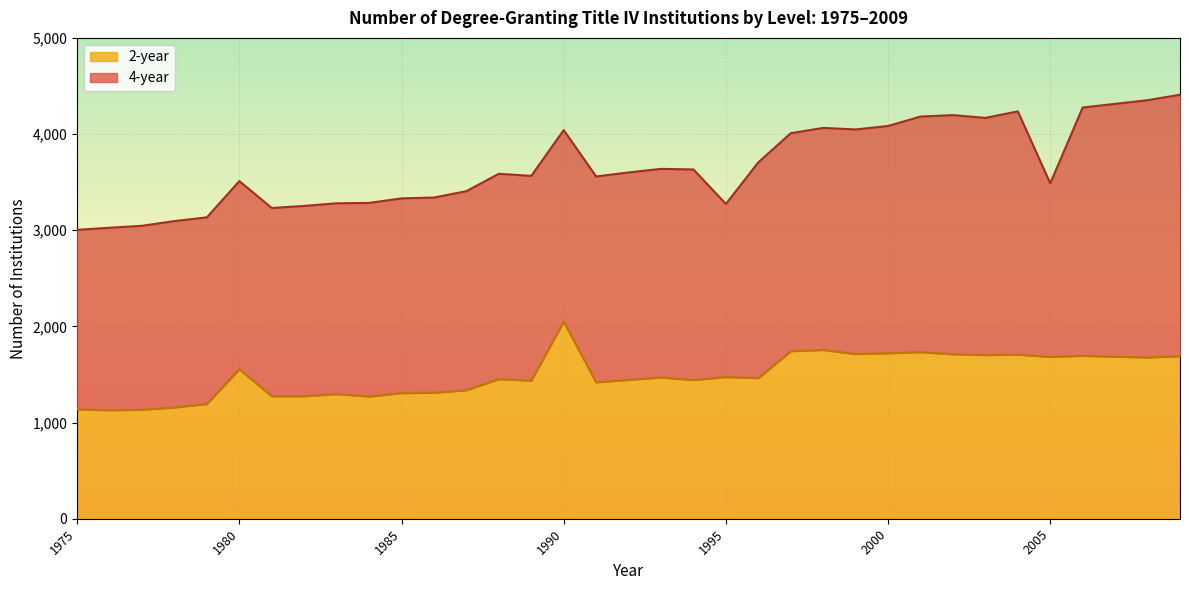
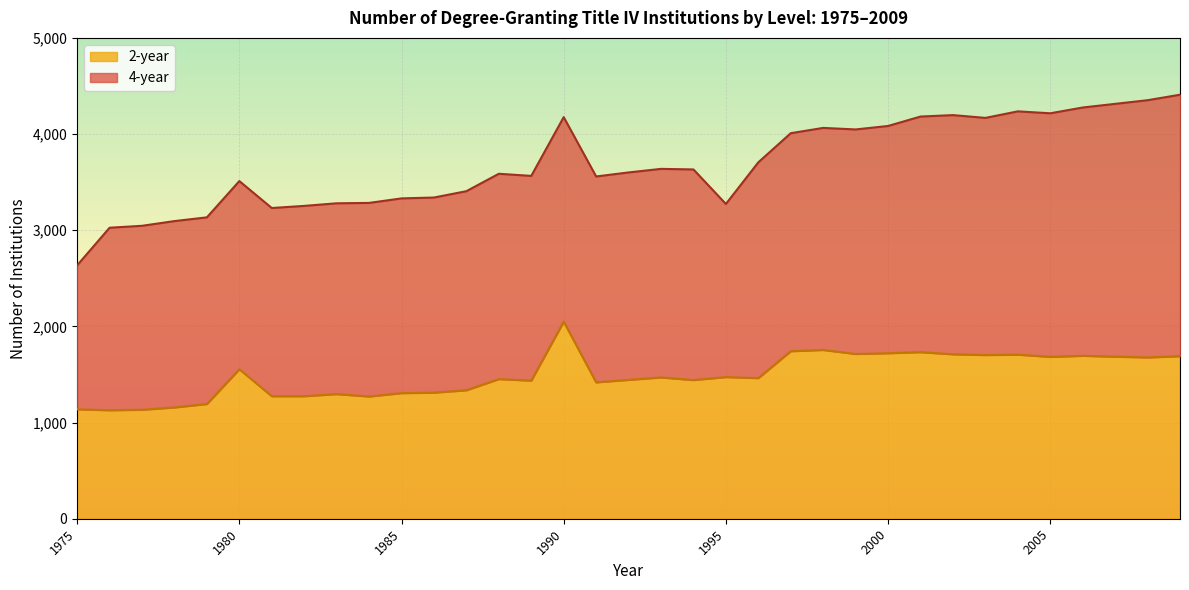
  {
    "2-year": {
      "1975": "1,100",
      "1980": "1,600",
      "1985": "1,300",
      "1990": "2,000",
      "1995": "1,500",
      "2000": "1,700",
      "2005": "1,700"
    },
    "4-year": {
-     "1975": "1,900",
+     "1975": "1,500",
      "1980": "2,000",
      "1985": "2,000",
-     "1990": "2,000",
+     "1990": "2,100",
      "1995": "1,800",
      "2000": "2,400",
-     "2005": "1,800"
+     "2005": "2,500"
    }
  }
